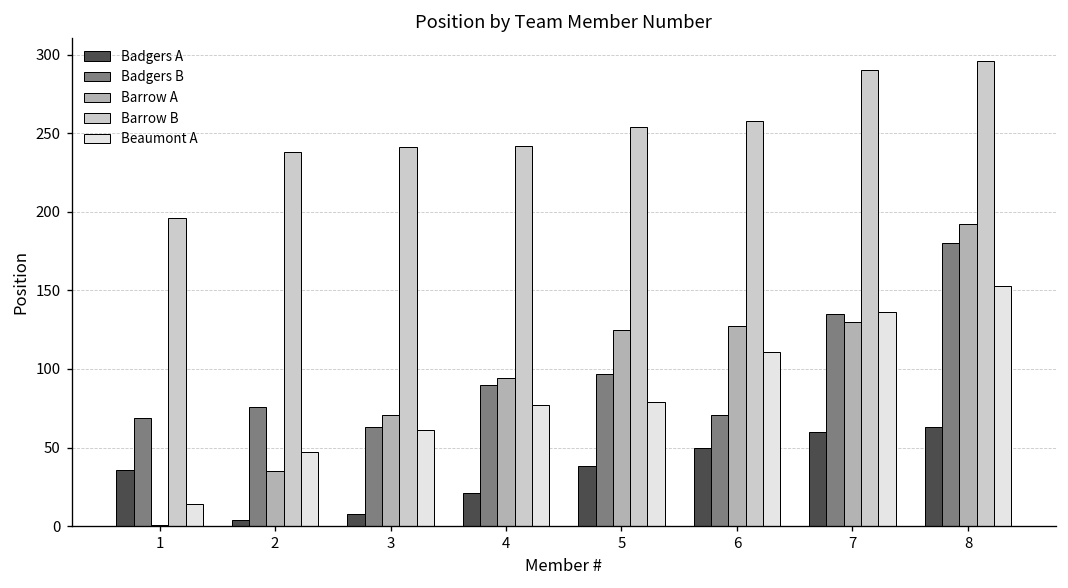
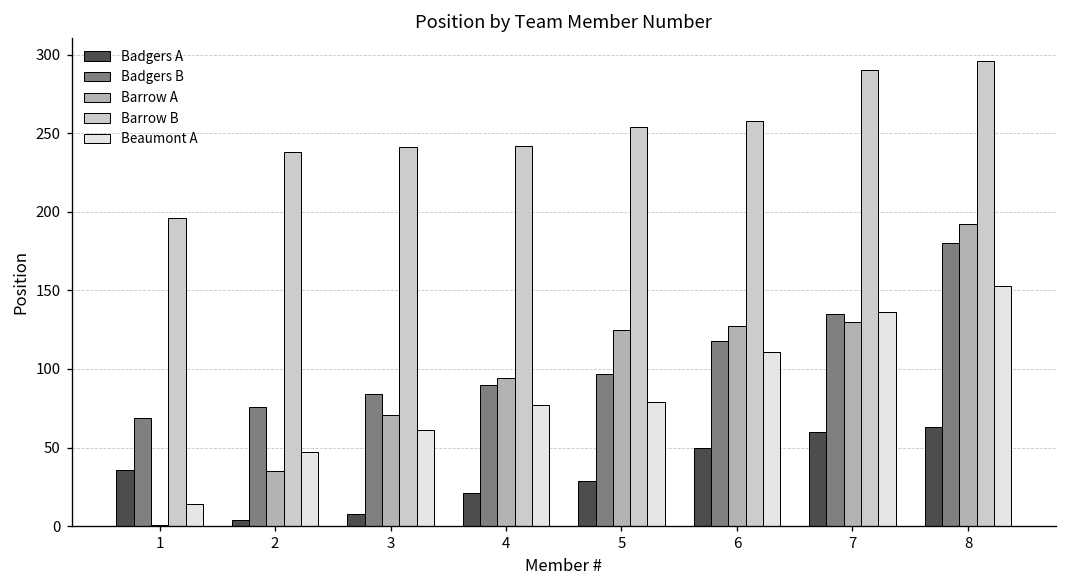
  {
    "Badgers A": {
      "1": 36,
      "2": 4,
      "3": 8,
      "4": 21,
-     "5": 38,
+     "5": 29,
      "6": 50,
      "7": 60,
      "8": 63
    },
    "Badgers B": {
      "1": 69,
      "2": 76,
-     "3": 63,
+     "3": 84,
      "4": 90,
      "5": 97,
-     "6": 71,
+     "6": 118,
      "7": 135,
      "8": 180
    }
  }
